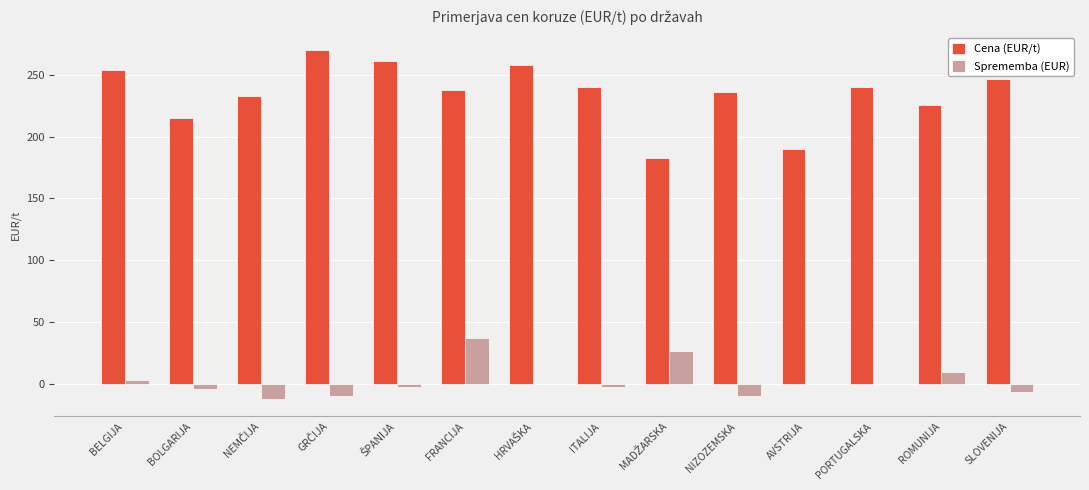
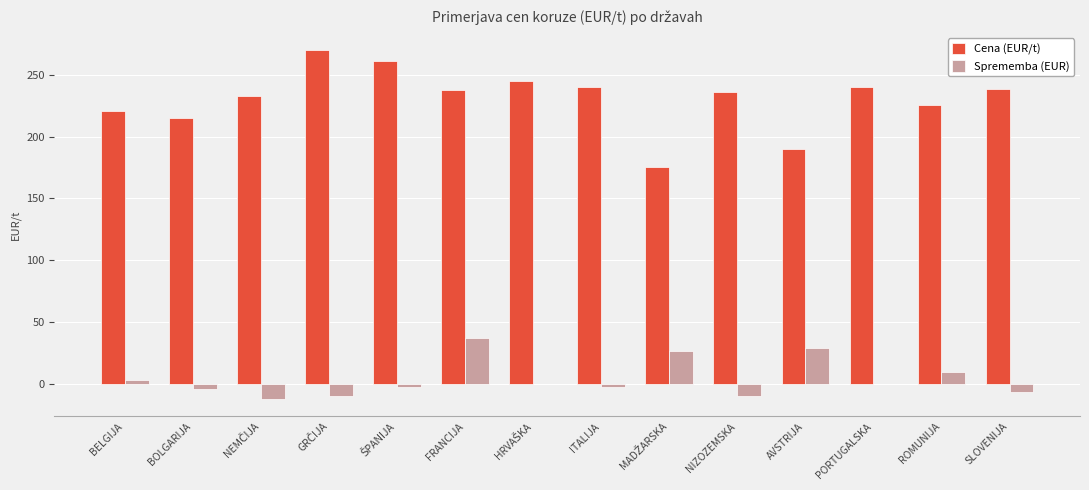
  {
    "Cena (EUR/t)": {
-     "BELGIJA": 254,
+     "BELGIJA": 221,
      "BOLGARIJA": 215,
      "NEMČIJA": 233,
      "GRČIJA": 270,
      "ŠPANIJA": 262,
      "FRANCIJA": 238,
-     "HRVAŠKA": 258,
+     "HRVAŠKA": 245,
      "ITALIJA": 240,
-     "MADŽARSKA": 183,
+     "MADŽARSKA": 176,
      "NIZOZEMSKA": 236,
      "AVSTRIJA": 190,
      "PORTUGALSKA": 240,
      "ROMUNIJA": 226,
-     "SLOVENIJA": 247
+     "SLOVENIJA": 238
    },
    "Sprememba (EUR)": {
      "BELGIJA": 3,
      "BOLGARIJA": -4,
      "NEMČIJA": -12,
      "GRČIJA": -10,
      "ŠPANIJA": -3,
      "FRANCIJA": 37,
      "HRVAŠKA": 0,
      "ITALIJA": -3,
      "MADŽARSKA": 26,
      "NIZOZEMSKA": -10,
-     "AVSTRIJA": 0,
+     "AVSTRIJA": 29,
      "PORTUGALSKA": 0,
      "ROMUNIJA": 9,
      "SLOVENIJA": -7
    }
  }
